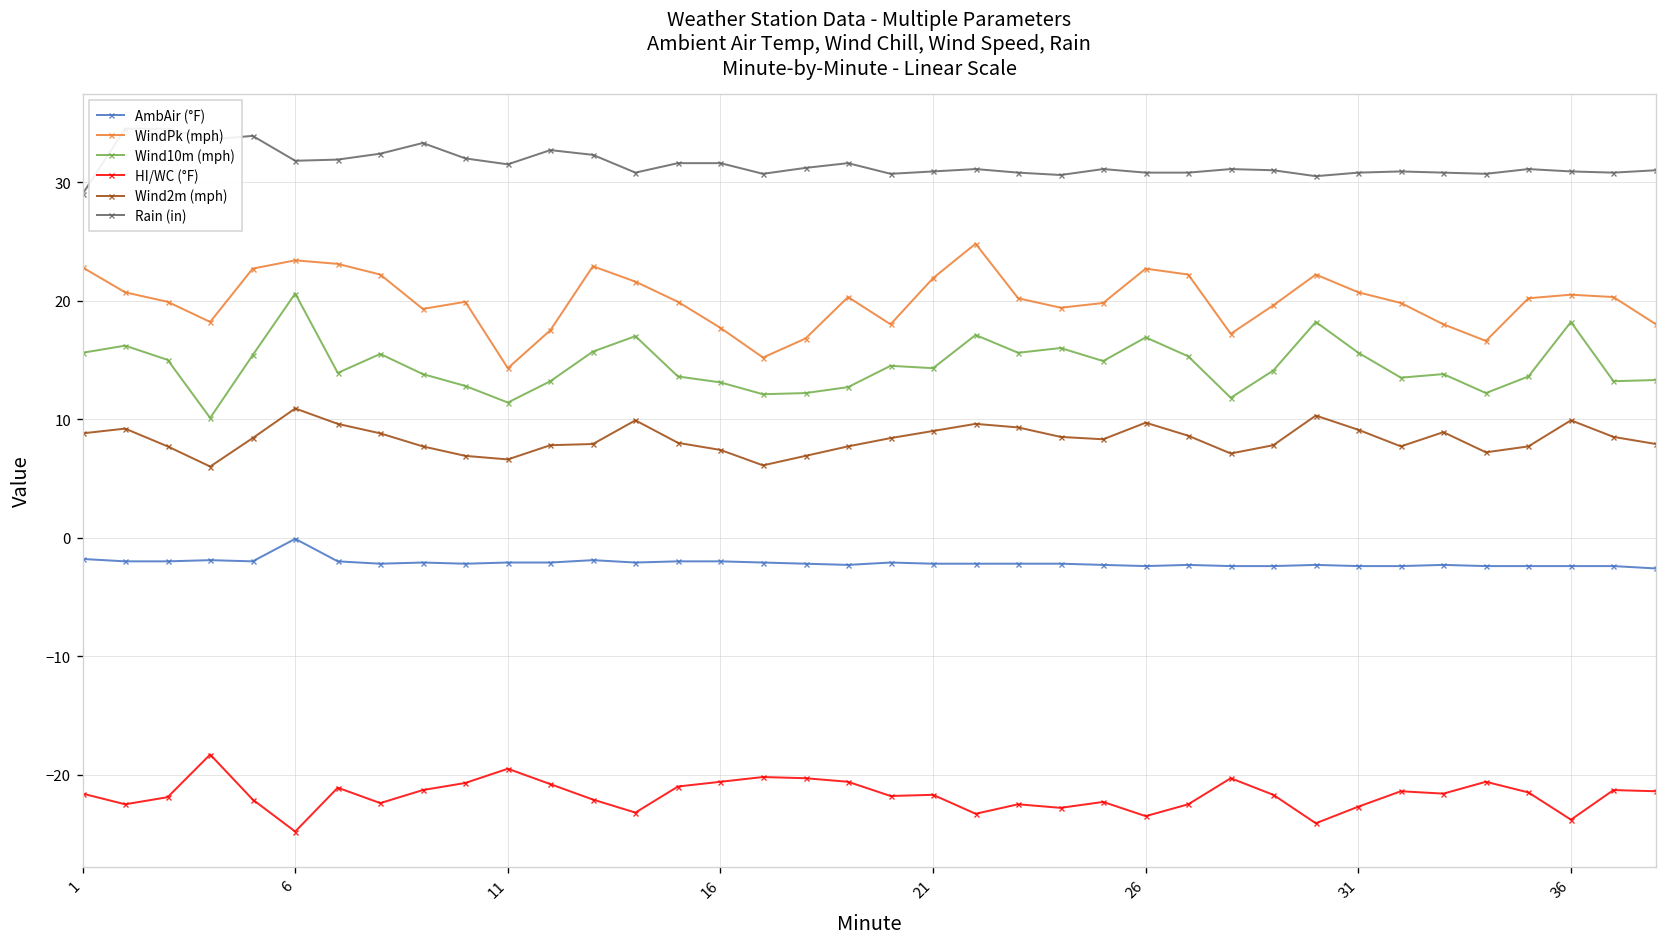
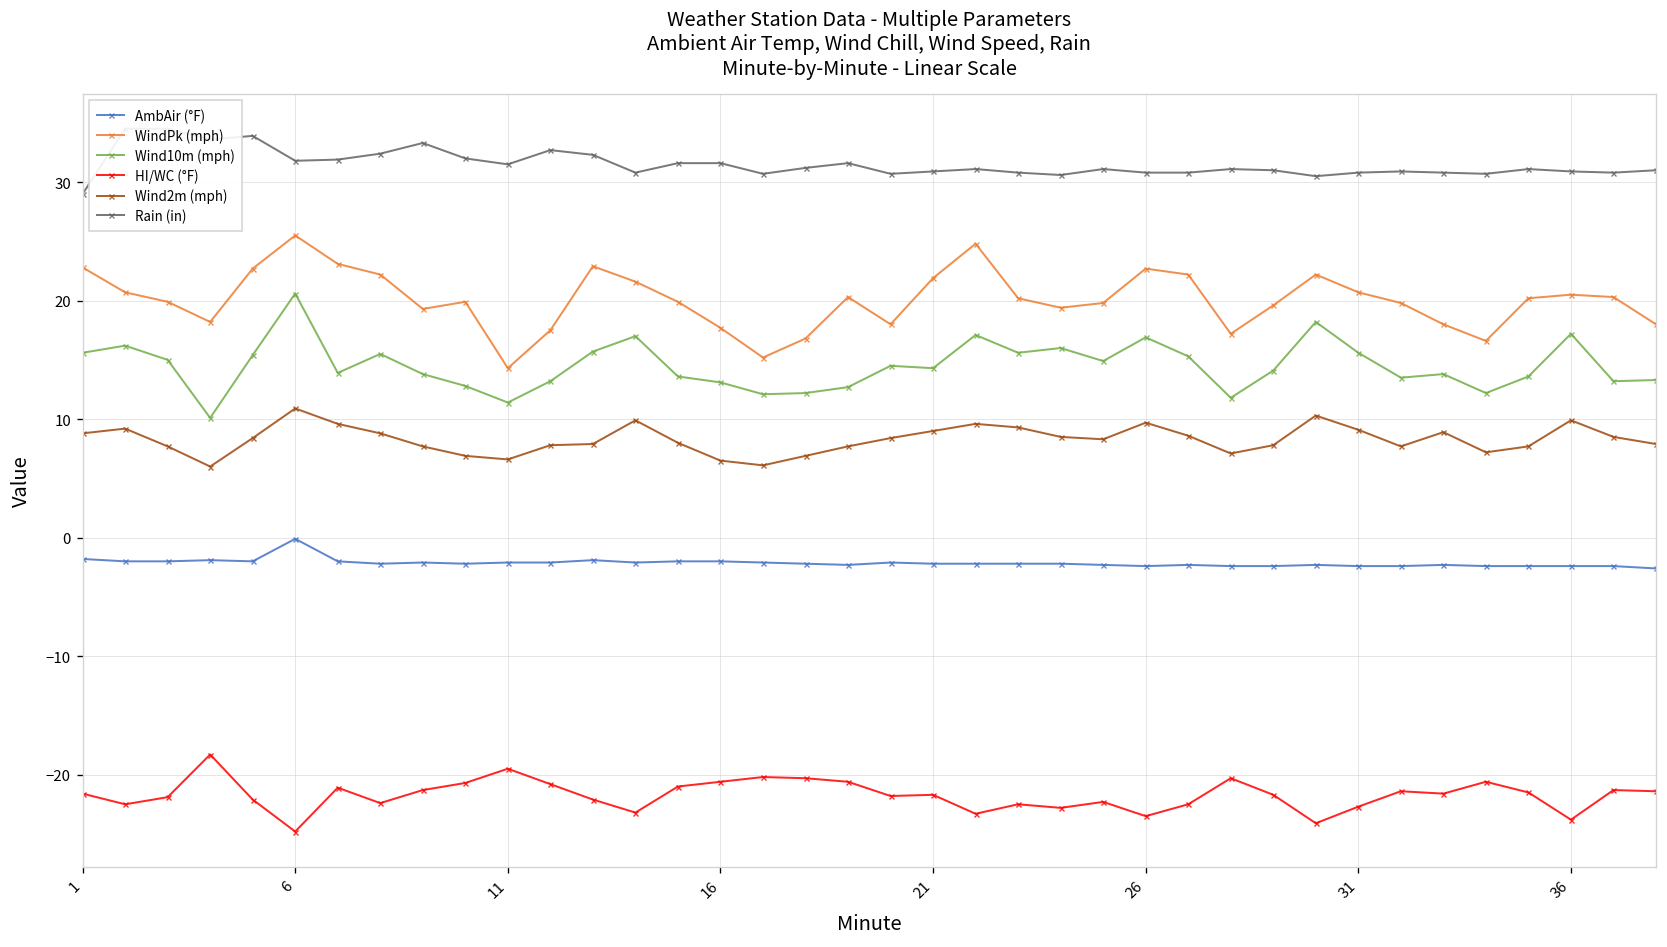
  {
    "AmbAir (°F)": {
      "1": -2,
      "6": 0,
      "11": -2,
      "16": -2,
      "21": -2,
      "26": -2,
      "31": -2,
      "36": -2
    },
    "WindPk (mph)": {
      "1": 23,
-     "6": 23,
+     "6": 26,
      "11": 14,
      "16": 18,
      "21": 22,
      "26": 23,
      "31": 21,
      "36": 21
    },
    "Wind10m (mph)": {
      "1": 16,
      "6": 21,
      "11": 11,
      "16": 13,
      "21": 14,
      "26": 17,
      "31": 16,
-     "36": 18
+     "36": 17
    },
    "HI/WC (°F)": {
      "1": -22,
      "6": -25,
      "11": -20,
      "16": -21,
      "21": -22,
      "26": -24,
      "31": -23,
      "36": -24
    },
    "Wind2m (mph)": {
      "1": 9,
      "6": 11,
      "11": 7,
-     "16": 7.4,
+     "16": 6.5,
      "21": 9,
      "26": 10,
      "31": 9,
      "36": 10
    },
    "Rain (in)": {
      "1": 29,
      "6": 32,
      "11": 32,
      "16": 32,
      "21": 31,
      "26": 31,
      "31": 31,
      "36": 31
    }
  }
